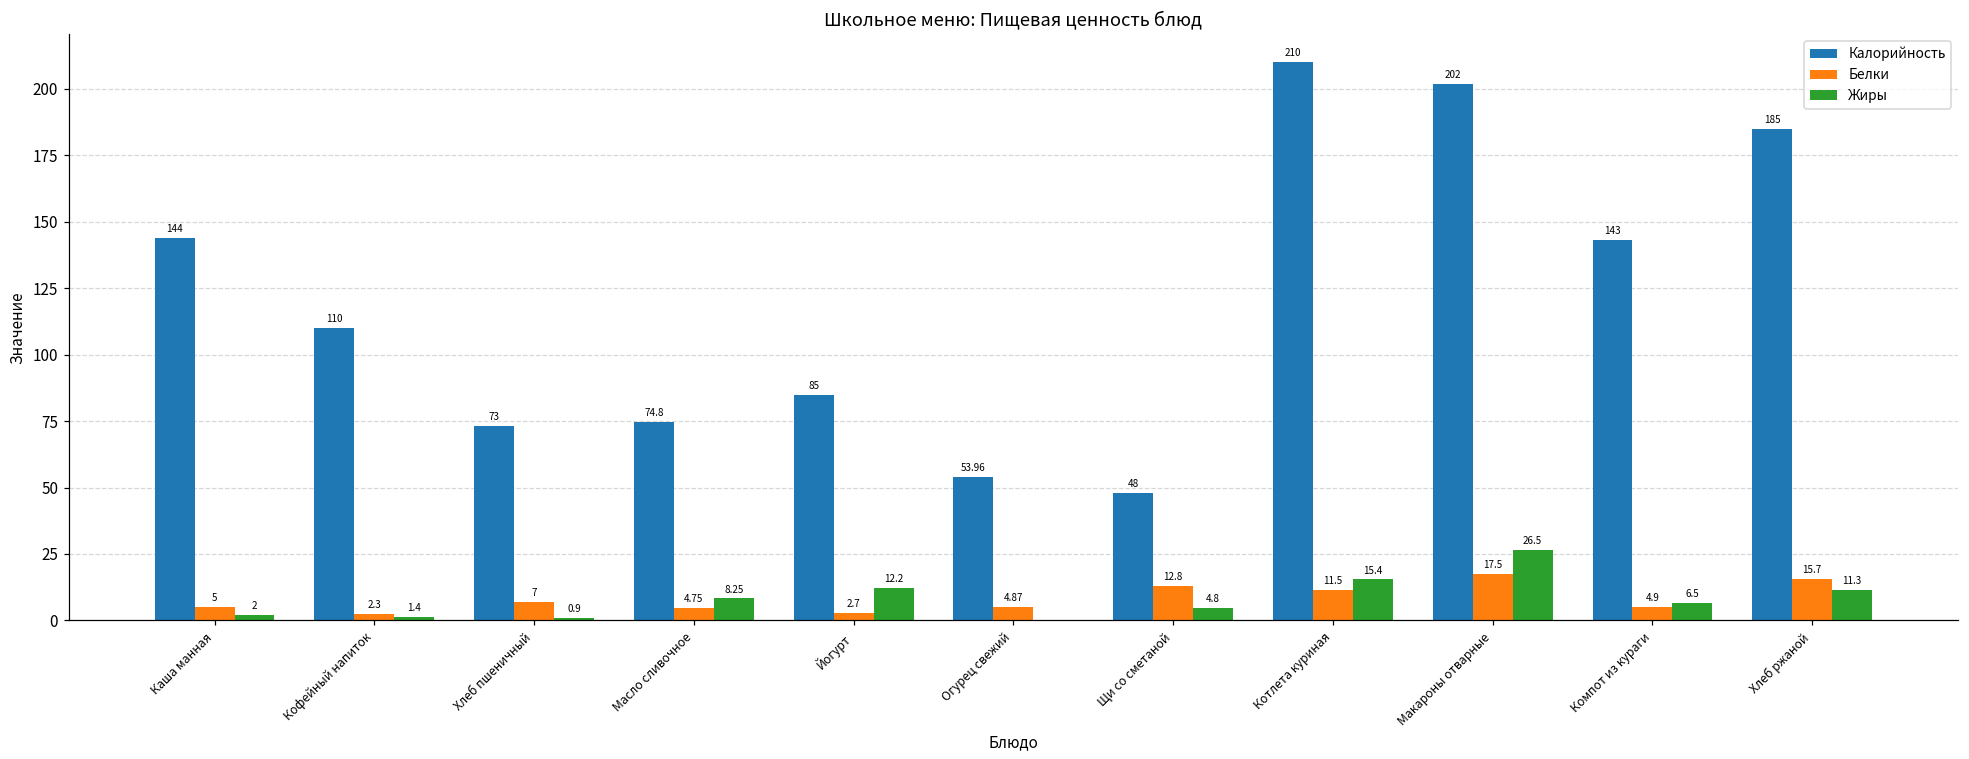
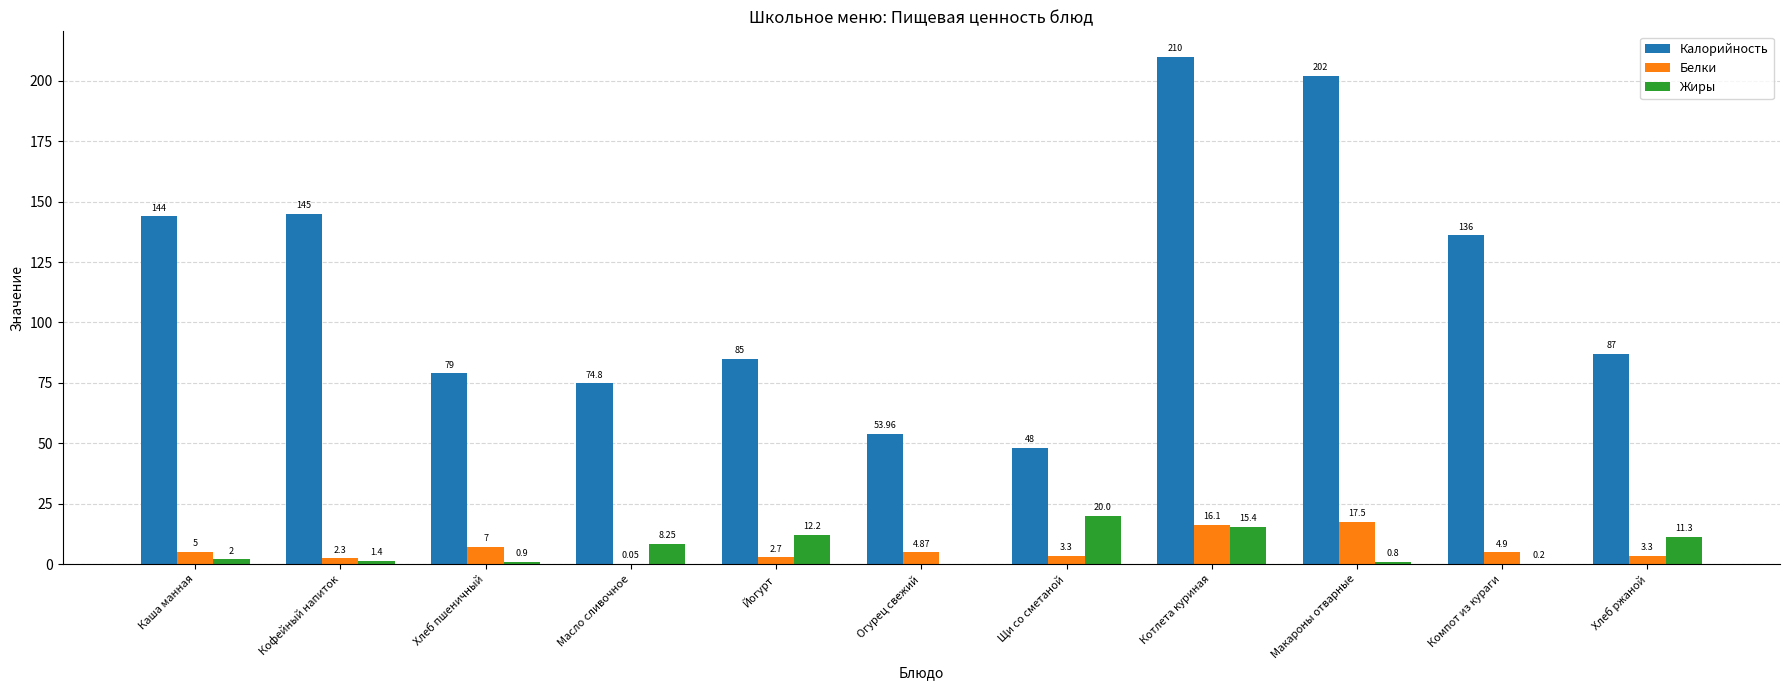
  {
    "Калорийность": {
      "Каша манная": 144,
-     "Кофейный напиток": 110,
-     "Хлеб пшеничный": 73,
+     "Кофейный напиток": 145,
+     "Хлеб пшеничный": 79,
      "Масло сливочное": 74.8,
      "Йогурт": 85,
      "Огурец свежий": 53.96,
      "Щи со сметаной": 48,
      "Котлета куриная": 210,
      "Макароны отварные": 202,
-     "Компот из кураги": 143,
-     "Хлеб ржаной": 185
+     "Компот из кураги": 136,
+     "Хлеб ржаной": 87
    },
    "Белки": {
      "Каша манная": 5,
      "Кофейный напиток": 2.3,
      "Хлеб пшеничный": 7,
-     "Масло сливочное": 4.75,
+     "Масло сливочное": 0.05,
      "Йогурт": 2.7,
      "Огурец свежий": 4.87,
-     "Щи со сметаной": 12.8,
-     "Котлета куриная": 11.5,
+     "Щи со сметаной": 3.3,
+     "Котлета куриная": 16.1,
      "Макароны отварные": 17.5,
      "Компот из кураги": 4.9,
-     "Хлеб ржаной": 15.7
+     "Хлеб ржаной": 3.3
    },
    "Жиры": {
      "Каша манная": 2,
      "Кофейный напиток": 1.4,
      "Хлеб пшеничный": 0.9,
      "Масло сливочное": 8.25,
      "Йогурт": 12.2,
-     "Щи со сметаной": 4.8,
+     "Щи со сметаной": 20.0,
      "Котлета куриная": 15.4,
-     "Макароны отварные": 26.5,
-     "Компот из кураги": 6.5,
+     "Макароны отварные": 0.8,
+     "Компот из кураги": 0.2,
      "Хлеб ржаной": 11.3
    }
  }
